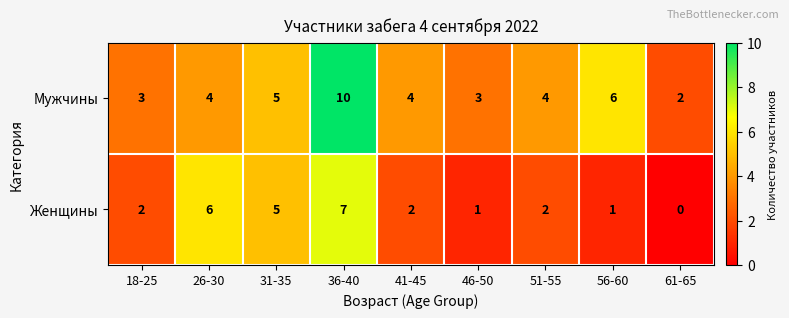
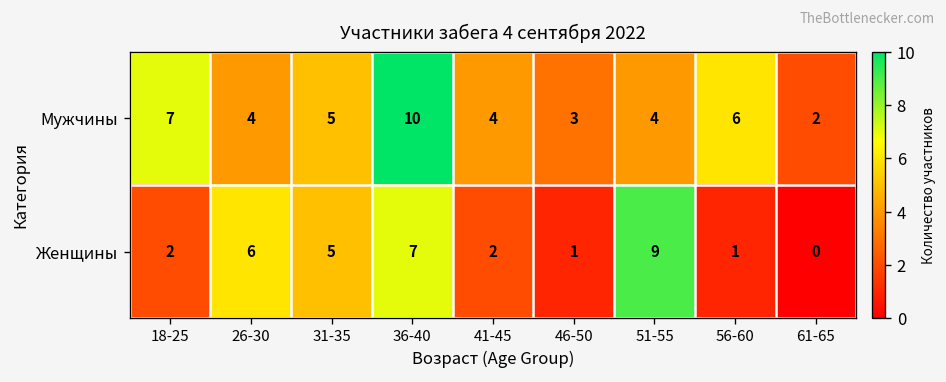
  {
    "Мужчины": {
-     "18-25": 3,
+     "18-25": 7,
      "26-30": 4,
      "31-35": 5,
      "36-40": 10,
      "41-45": 4,
      "46-50": 3,
      "51-55": 4,
      "56-60": 6,
      "61-65": 2
    },
    "Женщины": {
      "18-25": 2,
      "26-30": 6,
      "31-35": 5,
      "36-40": 7,
      "41-45": 2,
      "46-50": 1,
-     "51-55": 2,
+     "51-55": 9,
      "56-60": 1,
      "61-65": 0
    }
  }
